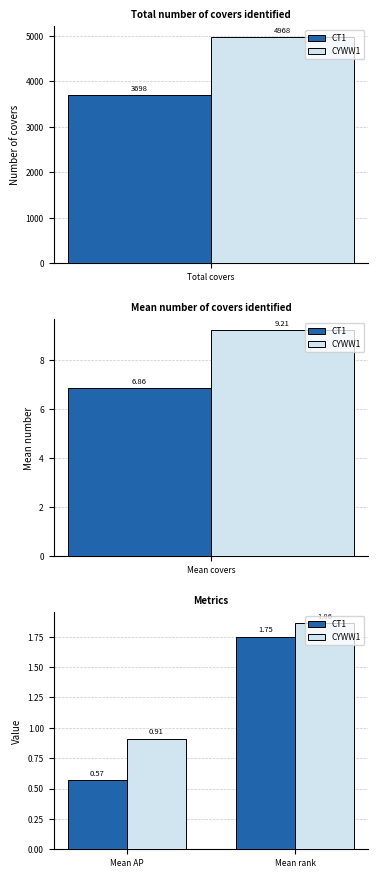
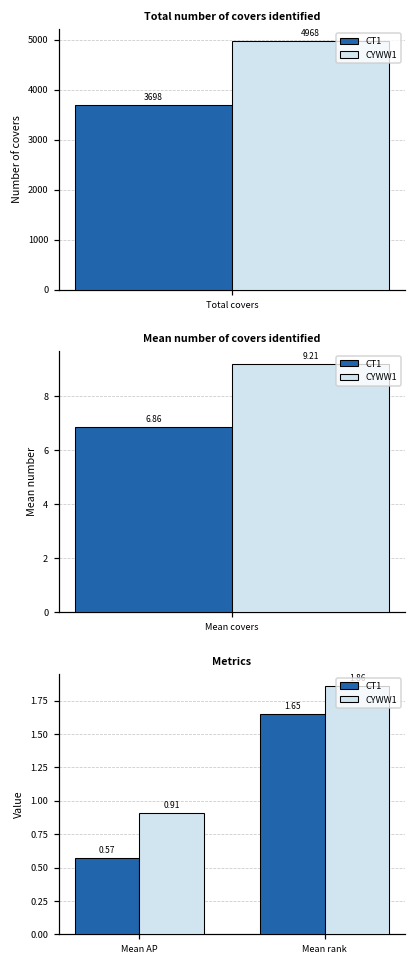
  {
    "Metrics": {
      "CT1": {
        "Mean AP": 0.57,
-       "Mean rank": 1.75
+       "Mean rank": 1.65
      },
      "CYWW1": {
        "Mean AP": 0.91
      }
    }
  }
